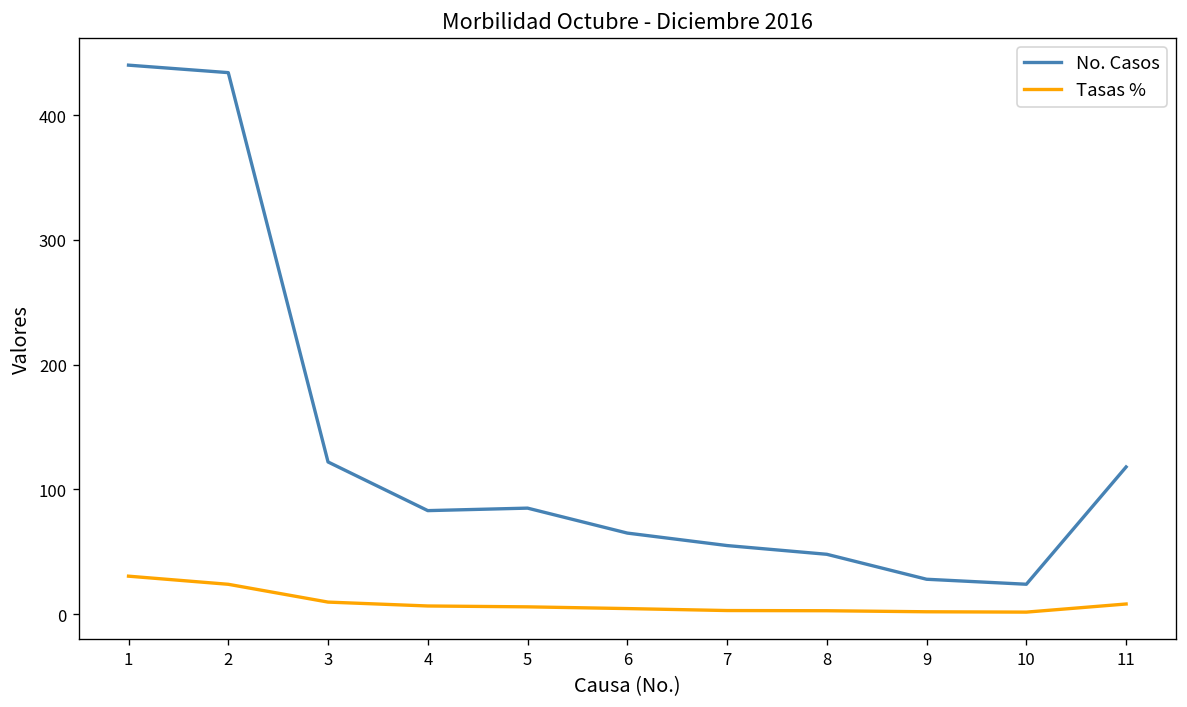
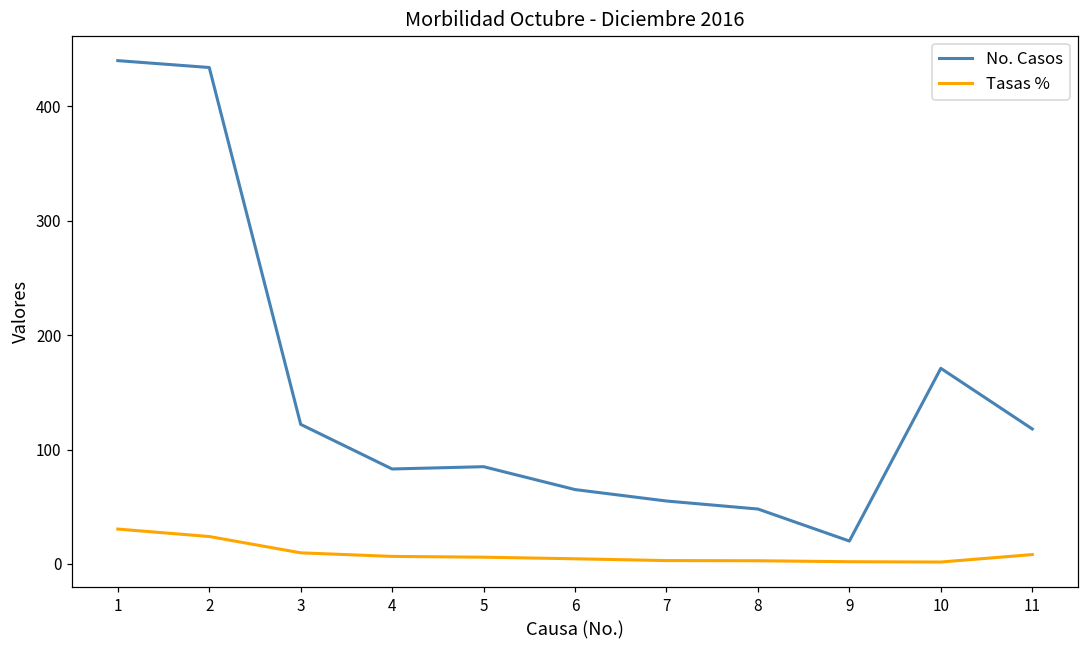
  {
    "No. Casos": {
      "1": 440,
      "2": 434,
      "3": 122,
      "4": 83,
      "5": 85,
      "6": 65,
      "7": 55,
      "8": 48,
-     "9": 28,
-     "10": 24,
+     "9": 20,
+     "10": 171,
      "11": 118
    },
    "Tasas %": {
      "1": 30,
      "2": 24,
      "3": 10,
      "4": 7,
      "5": 6,
      "6": 5,
      "7": 3,
      "8": 3,
      "9": 2,
      "10": 2,
      "11": 8
    }
  }
